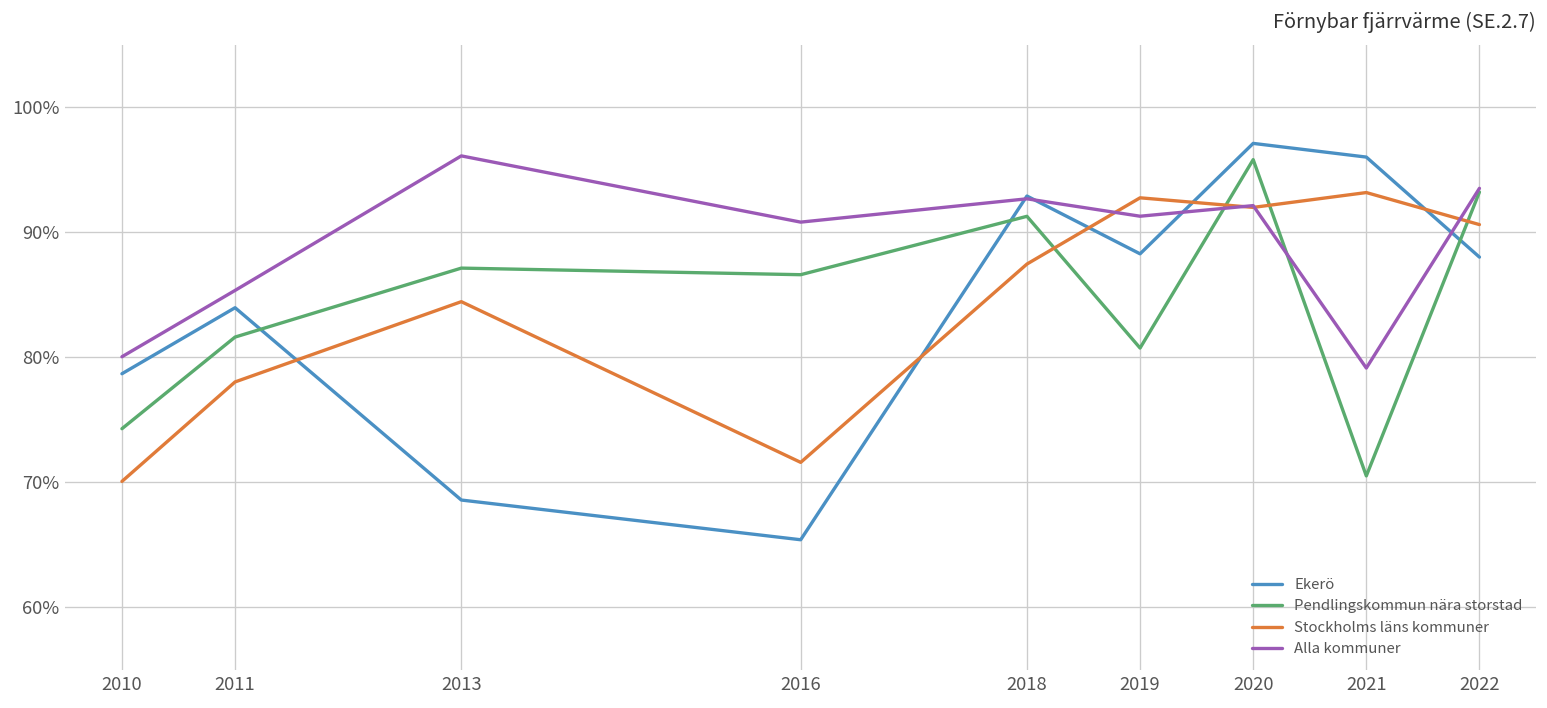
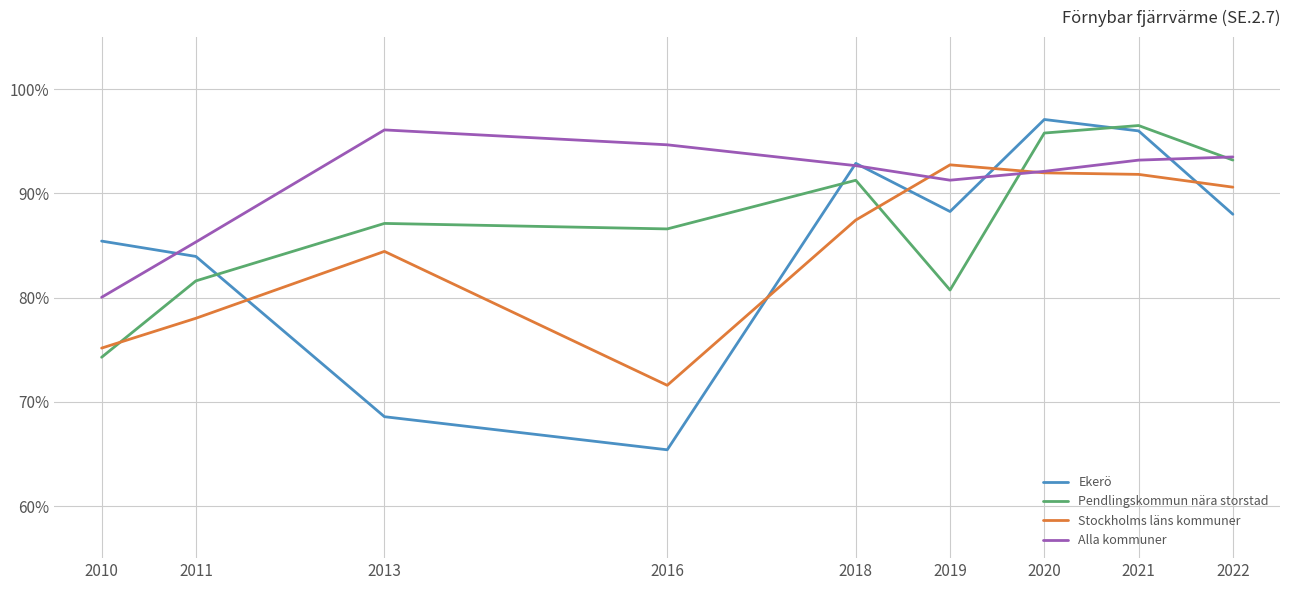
  {
    "Ekerö": {
-     "2010": "78.7%",
+     "2010": "85.4%",
      "2011": "84.0%",
      "2013": "68.6%",
      "2016": "65.4%",
      "2019": "88.3%",
      "2020": "97.1%",
      "2021": "96.0%",
      "2022": "88.0%"
    },
    "Pendlingskommun nära storstad": {
      "2010": "74.3%",
      "2011": "81.6%",
      "2013": "87.1%",
      "2016": "86.6%",
      "2018": "91.3%",
      "2019": "80.7%",
      "2020": "95.8%",
-     "2021": "70.5%",
+     "2021": "96.5%",
      "2022": "93.2%"
    },
    "Stockholms läns kommuner": {
-     "2010": "70.1%",
+     "2010": "75.2%",
      "2011": "78.0%",
      "2013": "84.4%",
      "2016": "71.6%",
      "2018": "87.4%",
      "2019": "92.7%",
-     "2021": "93.2%",
+     "2021": "91.8%",
      "2022": "90.6%"
    },
    "Alla kommuner": {
      "2010": "80.0%",
      "2011": "85.3%",
      "2013": "96.1%",
-     "2016": "90.8%",
+     "2016": "94.7%",
      "2019": "91.3%",
-     "2021": "79.1%",
+     "2021": "93.2%",
      "2022": "93.5%"
    }
  }
